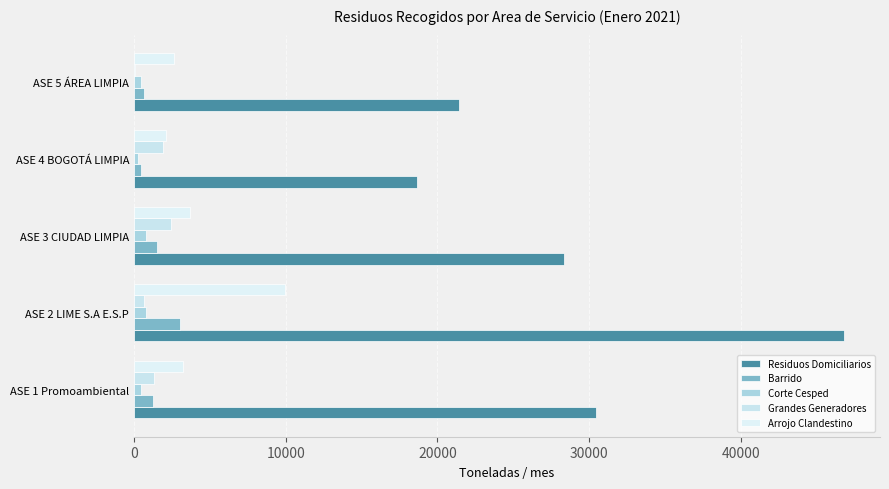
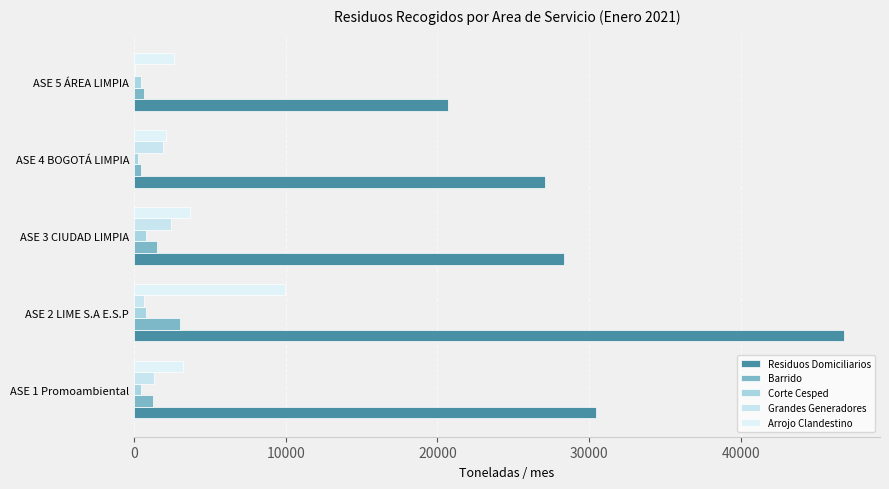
  {
    "Residuos Domiciliarios": {
-     "ASE 5 ÁREA LIMPIA": 21400,
-     "ASE 4 BOGOTÁ LIMPIA": 18600,
+     "ASE 5 ÁREA LIMPIA": 20700,
+     "ASE 4 BOGOTÁ LIMPIA": 27100,
      "ASE 3 CIUDAD LIMPIA": 28300,
      "ASE 2 LIME S.A E.S.P": 46800,
      "ASE 1 Promoambiental": 30500
    }
  }
